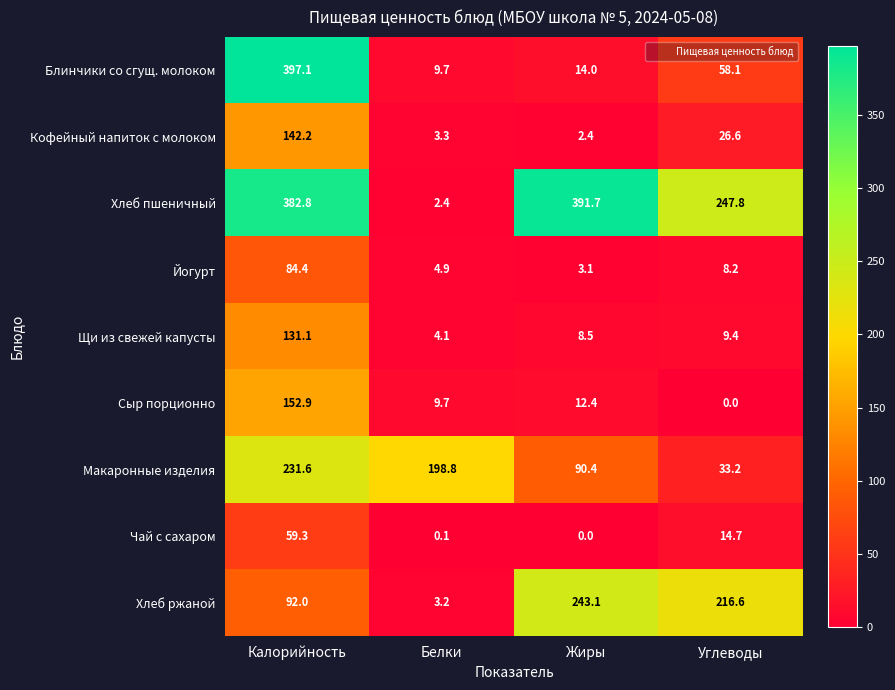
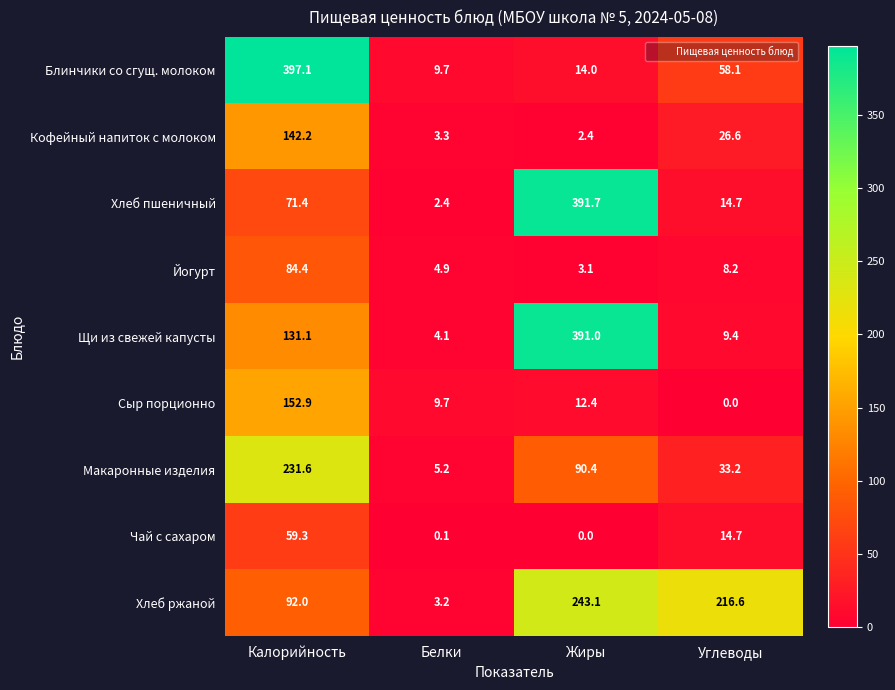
  {
    "Блинчики со сгущ. молоком": {
      "Калорийность": 397.1,
      "Белки": 9.7,
      "Жиры": 14.0,
      "Углеводы": 58.1
    },
    "Кофейный напиток с молоком": {
      "Калорийность": 142.2,
      "Белки": 3.3,
      "Жиры": 2.4,
      "Углеводы": 26.6
    },
    "Хлеб пшеничный": {
-     "Калорийность": 382.8,
+     "Калорийность": 71.4,
      "Белки": 2.4,
      "Жиры": 391.7,
-     "Углеводы": 247.8
+     "Углеводы": 14.7
    },
    "Йогурт": {
      "Калорийность": 84.4,
      "Белки": 4.9,
      "Жиры": 3.1,
      "Углеводы": 8.2
    },
    "Щи из свежей капусты": {
      "Калорийность": 131.1,
      "Белки": 4.1,
-     "Жиры": 8.5,
+     "Жиры": 391.0,
      "Углеводы": 9.4
    },
    "Сыр порционно": {
      "Калорийность": 152.9,
      "Белки": 9.7,
      "Жиры": 12.4,
      "Углеводы": 0.0
    },
    "Макаронные изделия": {
      "Калорийность": 231.6,
-     "Белки": 198.8,
+     "Белки": 5.2,
      "Жиры": 90.4,
      "Углеводы": 33.2
    },
    "Чай с сахаром": {
      "Калорийность": 59.3,
      "Белки": 0.1,
      "Жиры": 0.0,
      "Углеводы": 14.7
    },
    "Хлеб ржаной": {
      "Калорийность": 92.0,
      "Белки": 3.2,
      "Жиры": 243.1,
      "Углеводы": 216.6
    }
  }
